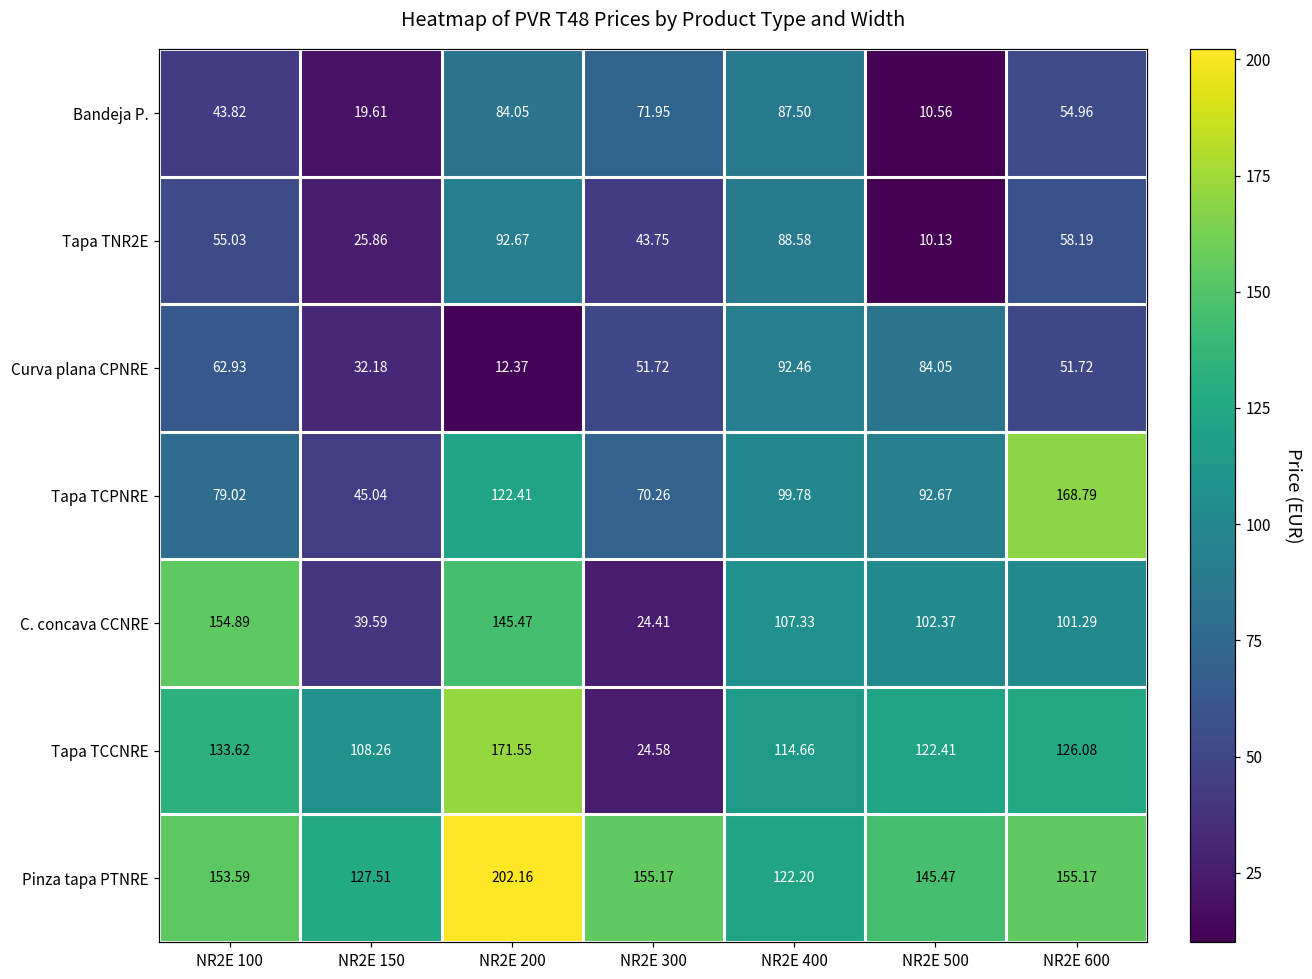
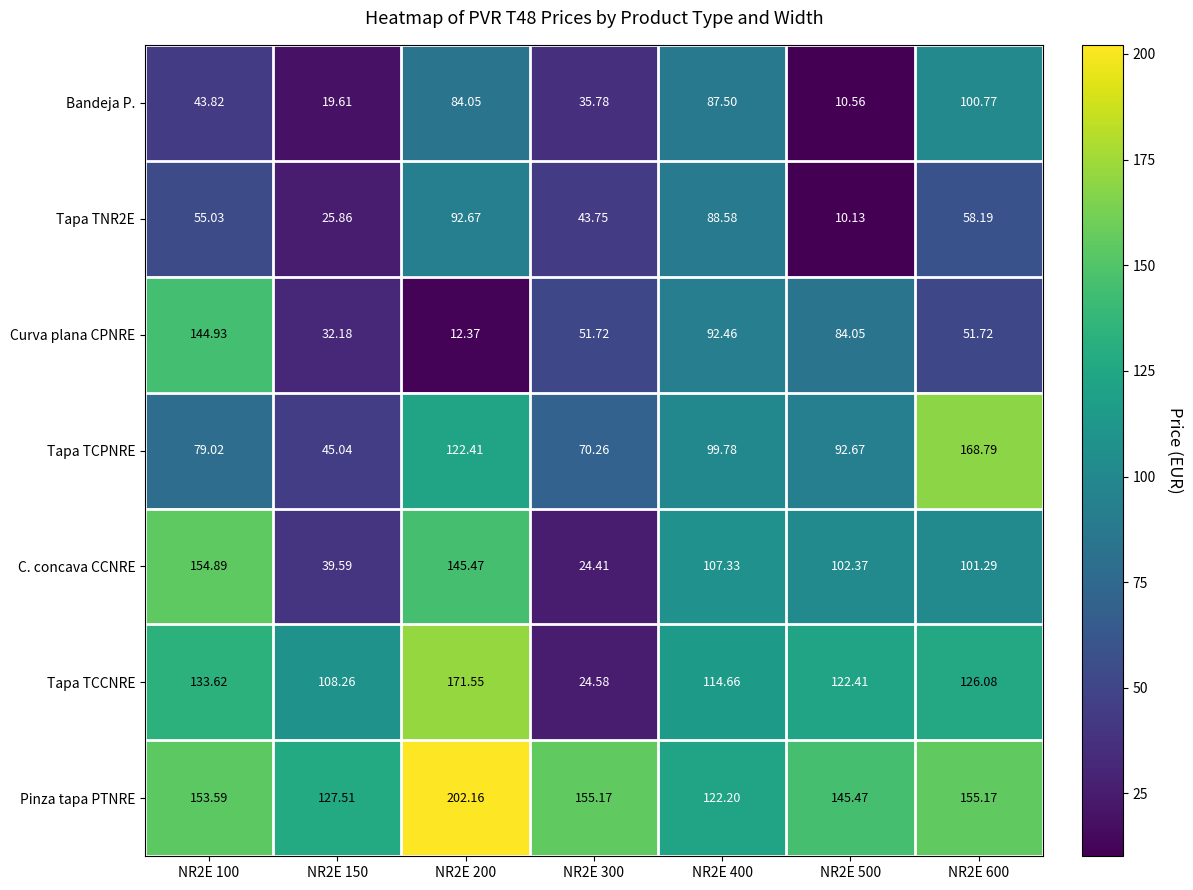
  {
    "Bandeja P.": {
      "NR2E 100": 43.82,
      "NR2E 150": 19.61,
      "NR2E 200": 84.05,
-     "NR2E 300": 71.95,
+     "NR2E 300": 35.78,
      "NR2E 400": 87.50,
      "NR2E 500": 10.56,
-     "NR2E 600": 54.96
+     "NR2E 600": 100.77
    },
    "Tapa TNR2E": {
      "NR2E 100": 55.03,
      "NR2E 150": 25.86,
      "NR2E 200": 92.67,
      "NR2E 300": 43.75,
      "NR2E 400": 88.58,
      "NR2E 500": 10.13,
      "NR2E 600": 58.19
    },
    "Curva plana CPNRE": {
-     "NR2E 100": 62.93,
+     "NR2E 100": 144.93,
      "NR2E 150": 32.18,
      "NR2E 200": 12.37,
      "NR2E 300": 51.72,
      "NR2E 400": 92.46,
      "NR2E 500": 84.05,
      "NR2E 600": 51.72
    },
    "Tapa TCPNRE": {
      "NR2E 100": 79.02,
      "NR2E 150": 45.04,
      "NR2E 200": 122.41,
      "NR2E 300": 70.26,
      "NR2E 400": 99.78,
      "NR2E 500": 92.67,
      "NR2E 600": 168.79
    },
    "C. concava CCNRE": {
      "NR2E 100": 154.89,
      "NR2E 150": 39.59,
      "NR2E 200": 145.47,
      "NR2E 300": 24.41,
      "NR2E 400": 107.33,
      "NR2E 500": 102.37,
      "NR2E 600": 101.29
    },
    "Tapa TCCNRE": {
      "NR2E 100": 133.62,
      "NR2E 150": 108.26,
      "NR2E 200": 171.55,
      "NR2E 300": 24.58,
      "NR2E 400": 114.66,
      "NR2E 500": 122.41,
      "NR2E 600": 126.08
    },
    "Pinza tapa PTNRE": {
      "NR2E 100": 153.59,
      "NR2E 150": 127.51,
      "NR2E 200": 202.16,
      "NR2E 300": 155.17,
      "NR2E 400": 122.20,
      "NR2E 500": 145.47,
      "NR2E 600": 155.17
    }
  }
